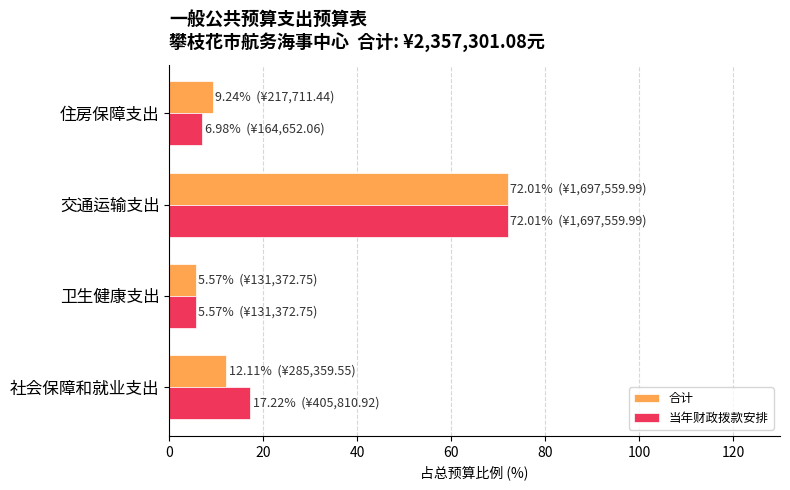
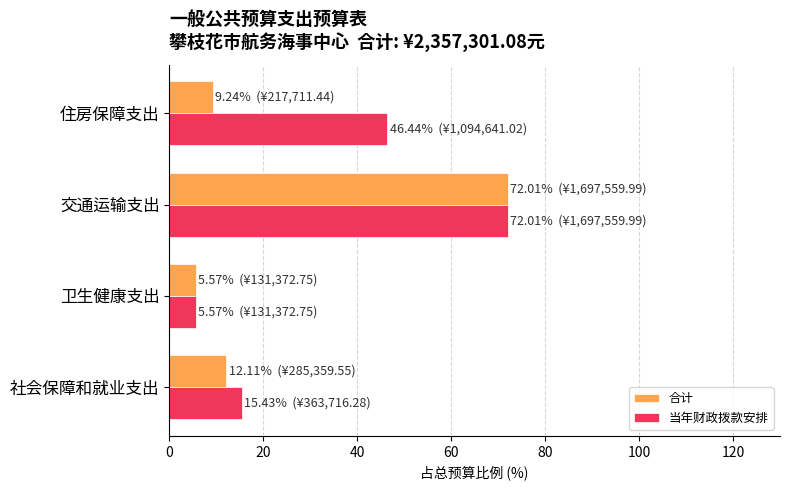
  {
    "合计": {
      "住房保障支出": "9.24%",
      "交通运输支出": "72.01%",
      "卫生健康支出": "5.57%",
      "社会保障和就业支出": "12.11%"
    },
    "当年财政拨款安排": {
-     "住房保障支出": "6.98% (¥164,652.06)",
+     "住房保障支出": "46.44% (¥1,094,641.02)",
      "交通运输支出": "72.01%",
      "卫生健康支出": "5.57%",
-     "社会保障和就业支出": "17.22% (¥405,810.92)"
+     "社会保障和就业支出": "15.43% (¥363,716.28)"
    }
  }
